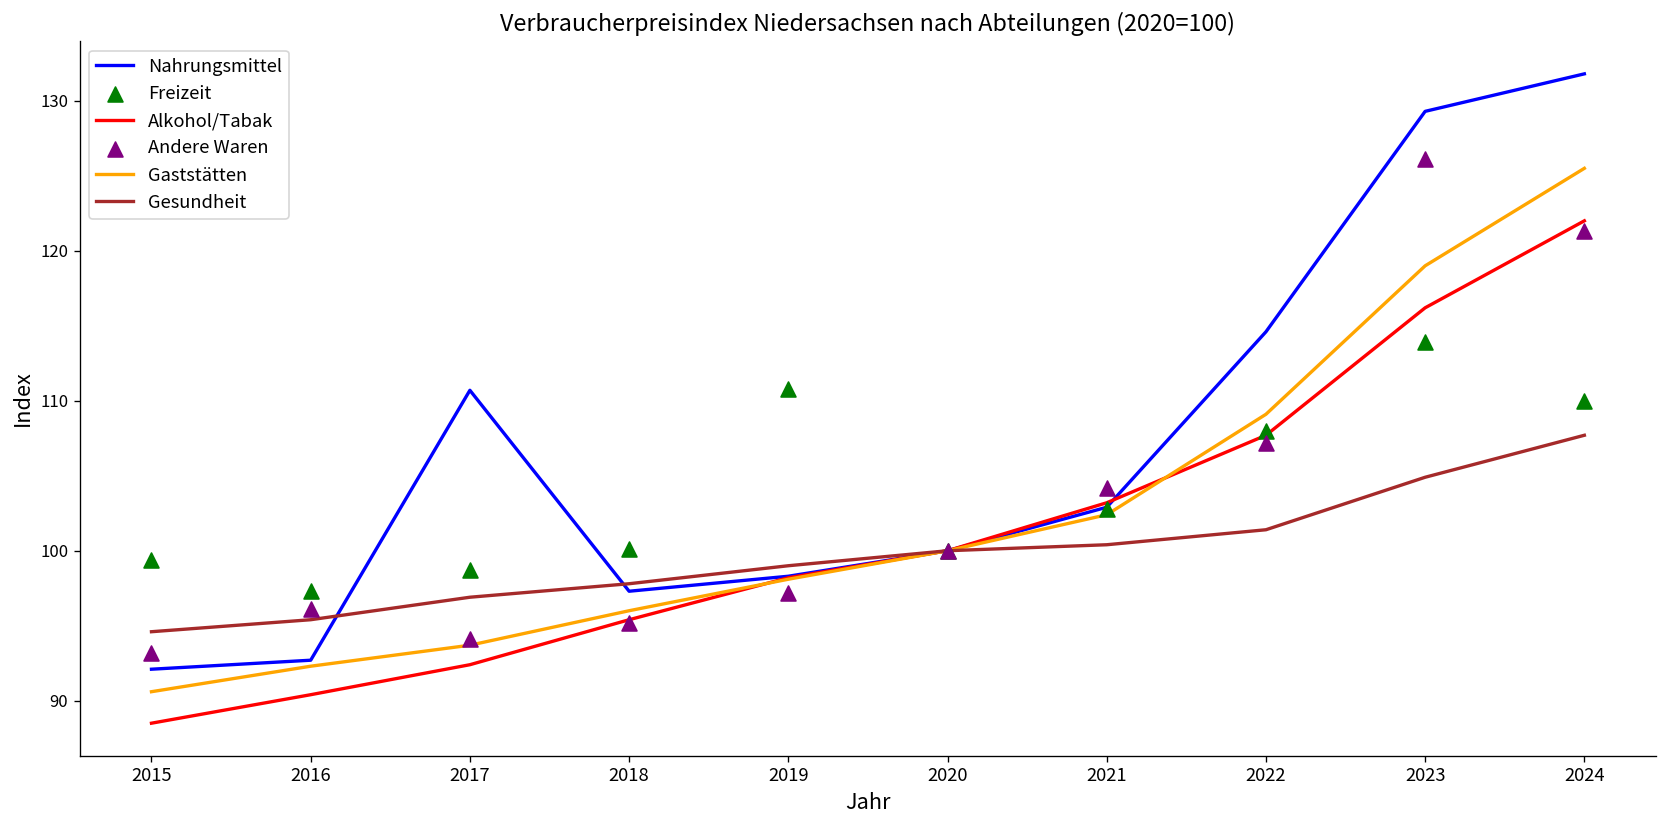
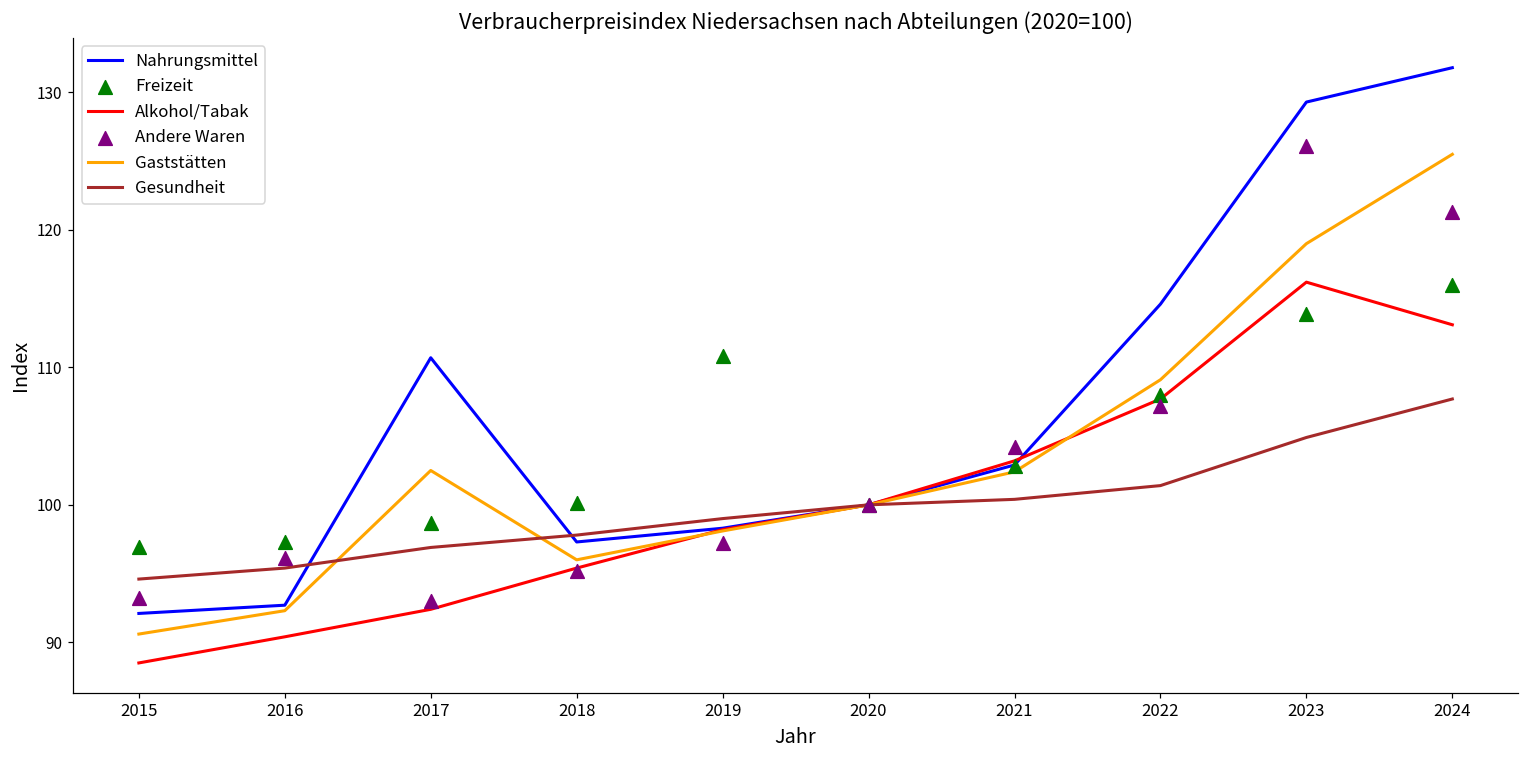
  {
    "Freizeit": {
-     "2015": 99.4,
-     "2024": 110
+     "2015": 96.9,
+     "2024": 116
    },
    "Nahrungsmittel": {
      "2015": 92.1,
      "2016": 92.7,
      "2017": 110.7,
      "2018": 97.3,
      "2022": 114.6,
      "2023": 129.3,
      "2024": 131.8
    },
    "Alkohol/Tabak": {
      "2015": 88.5,
      "2016": 90.4,
      "2017": 92.4,
      "2021": 103.2,
      "2022": 107.7,
      "2023": 116.2,
-     "2024": 122.0
+     "2024": 113.1
    },
    "Andere Waren": {
-     "2017": 94.1
+     "2017": 93.0
    },
    "Gaststätten": {
      "2015": 90.6,
      "2016": 92.3,
-     "2017": 93.7,
+     "2017": 102.5,
      "2018": 96.0,
      "2021": 102.4,
      "2022": 109.1,
      "2023": 119.0,
      "2024": 125.5
    },
    "Gesundheit": {
      "2015": 94.6,
      "2016": 95.4,
      "2017": 96.9,
      "2018": 97.8,
      "2019": 99.0,
      "2021": 100.4,
      "2022": 101.4,
      "2023": 104.9,
      "2024": 107.7
    }
  }
